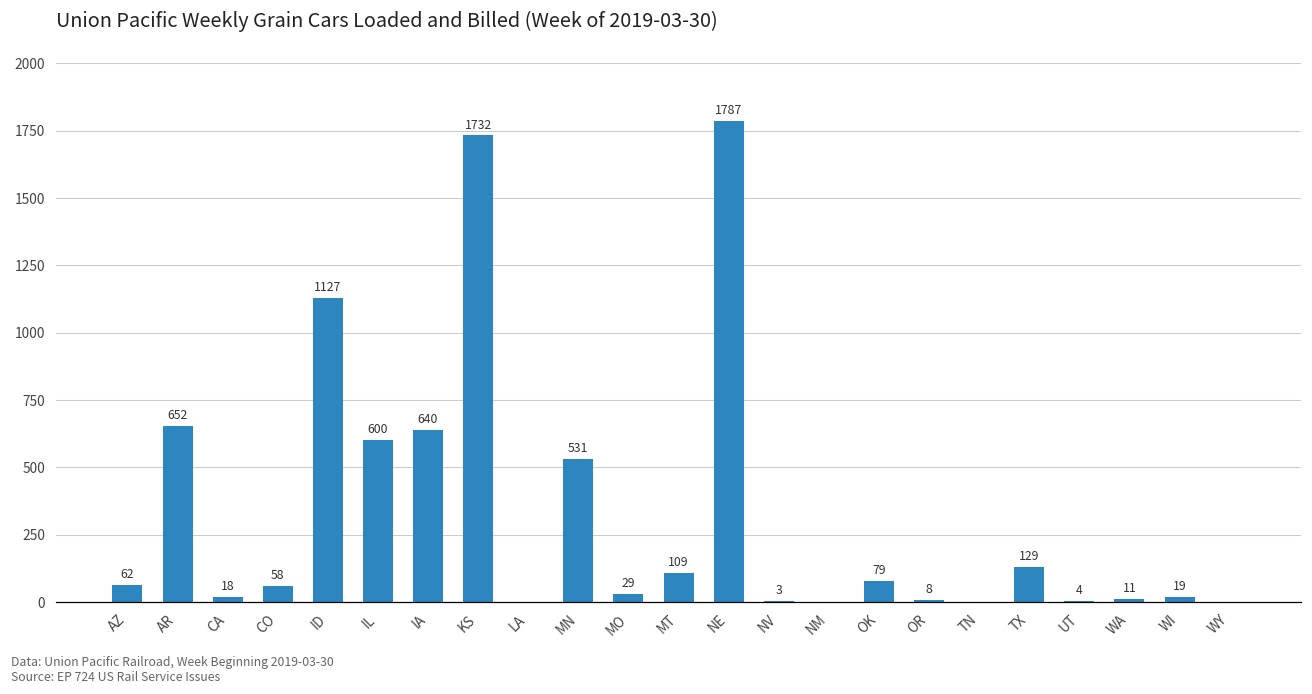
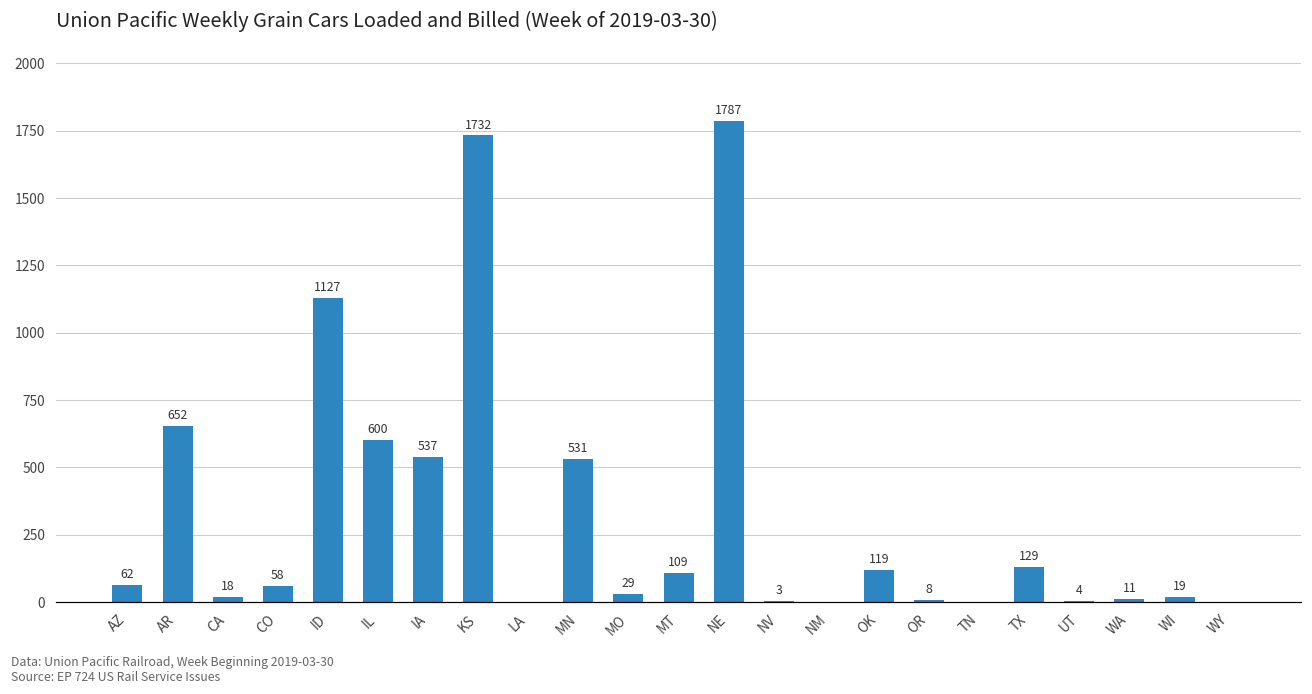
  {
    "AZ": 62,
    "AR": 652,
    "CA": 18,
    "CO": 58,
    "ID": 1127,
    "IL": 600,
-   "IA": 640,
+   "IA": 537,
    "KS": 1732,
    "MN": 531,
    "MO": 29,
    "MT": 109,
    "NE": 1787,
    "NV": 3,
-   "OK": 79,
+   "OK": 119,
    "OR": 8,
    "TX": 129,
    "UT": 4,
    "WA": 11,
    "WI": 19
  }
